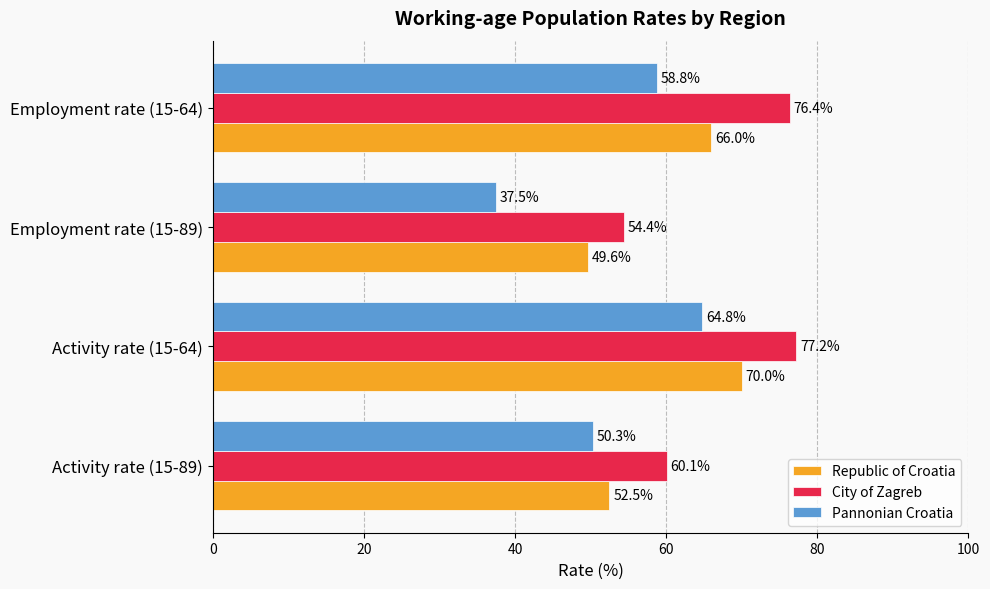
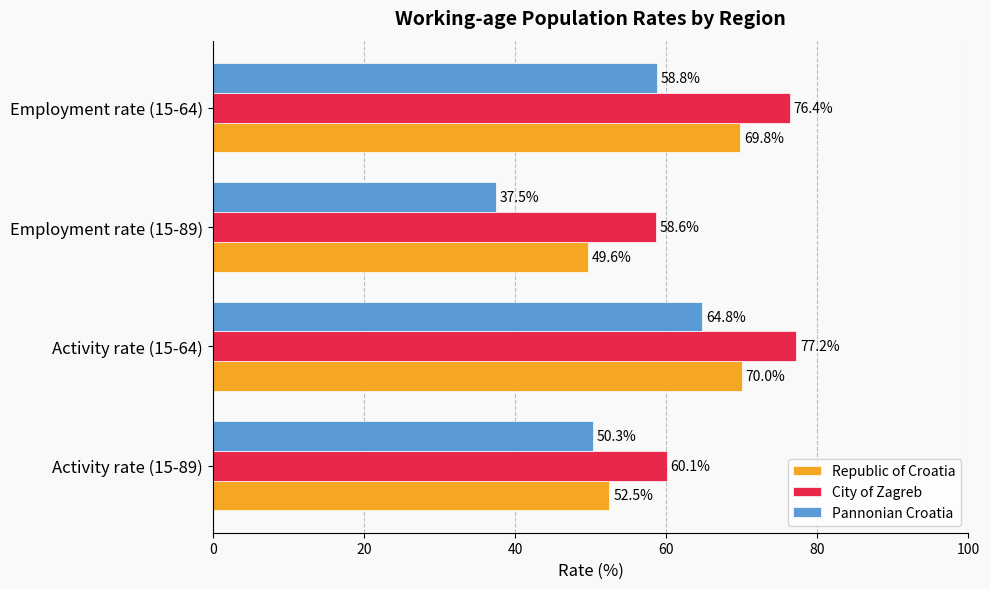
  {
    "Republic of Croatia": {
-     "Employment rate (15-64)": "66.0%",
+     "Employment rate (15-64)": "69.8%",
      "Employment rate (15-89)": "49.6%",
      "Activity rate (15-64)": "70.0%",
      "Activity rate (15-89)": "52.5%"
    },
    "City of Zagreb": {
      "Employment rate (15-64)": "76.4%",
-     "Employment rate (15-89)": "54.4%",
+     "Employment rate (15-89)": "58.6%",
      "Activity rate (15-64)": "77.2%",
      "Activity rate (15-89)": "60.1%"
    },
    "Pannonian Croatia": {
      "Employment rate (15-64)": "58.8%",
      "Employment rate (15-89)": "37.5%",
      "Activity rate (15-64)": "64.8%",
      "Activity rate (15-89)": "50.3%"
    }
  }
